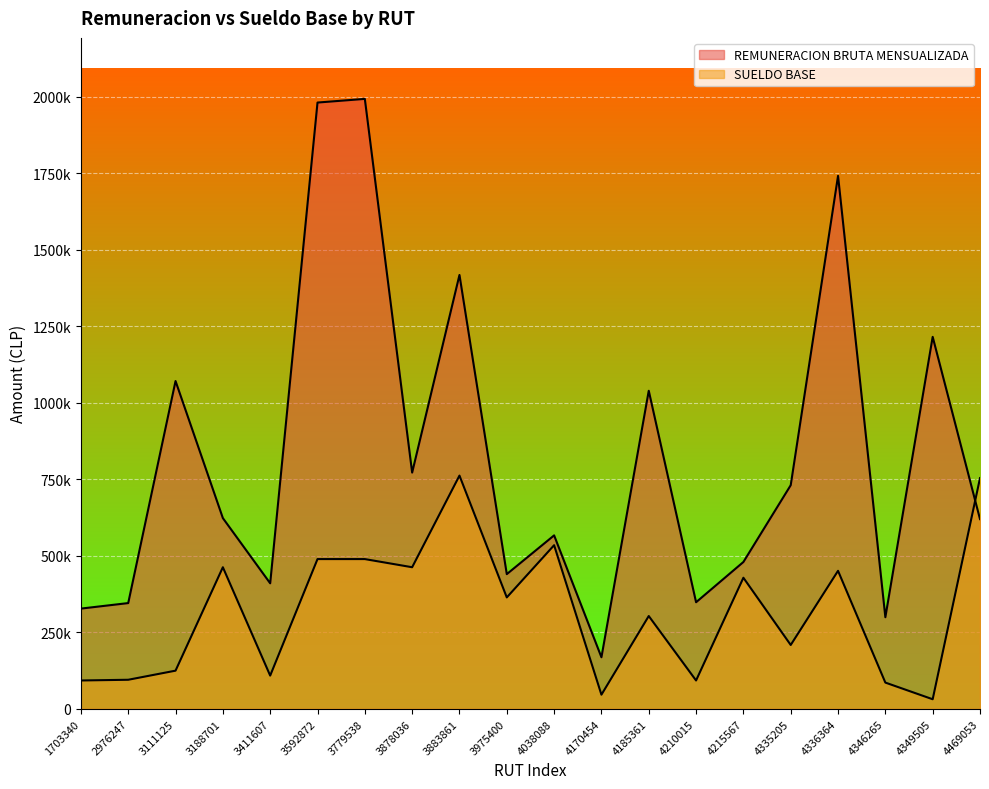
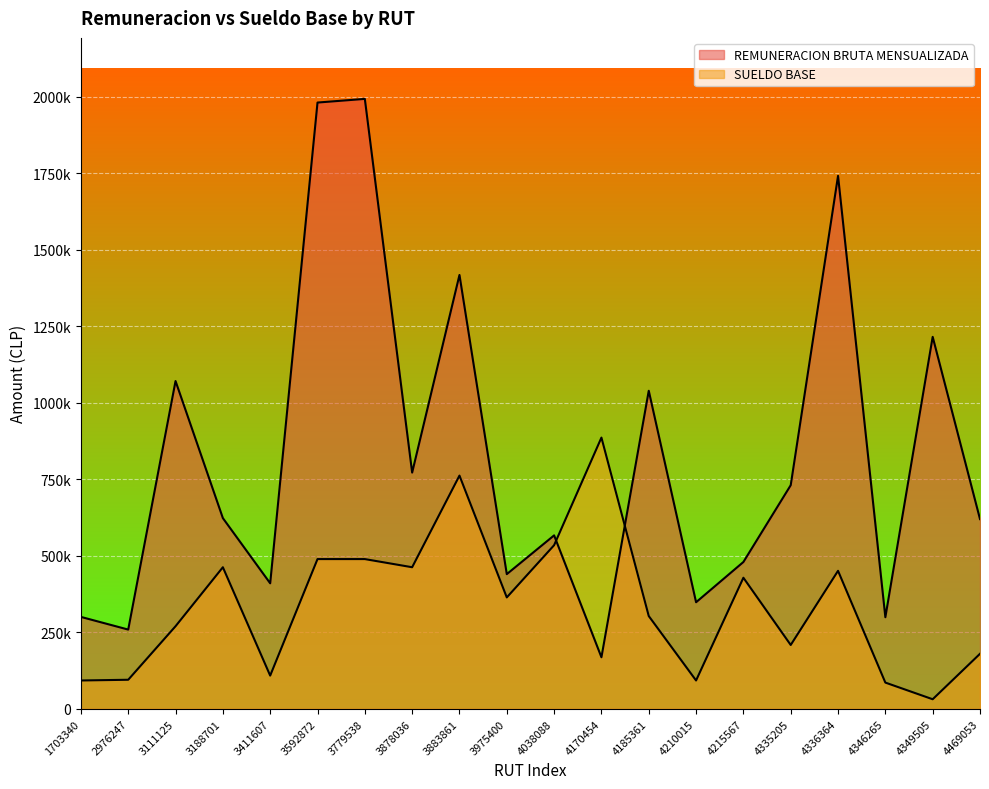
  {
    "REMUNERACION BRUTA MENSUALIZADA": {
-     "1703340": 330000,
-     "2976247": 350000,
+     "1703340": 300000,
+     "2976247": 260000,
      "3111125": 1070000,
      "3188701": 620000,
      "3411607": 410000,
      "3592872": 1980000,
      "3779538": 1990000,
      "3878036": 770000,
      "3883861": 1420000,
      "3975400": 440000,
      "4038088": 570000,
      "4170454": 170000,
      "4185361": 1040000,
      "4210015": 350000,
      "4215567": 480000,
      "4335205": 730000,
      "4336364": 1740000,
      "4346265": 300000,
      "4349505": 1220000,
      "4469053": 620000
    },
    "SUELDO BASE": {
      "1703340": 90000,
      "2976247": 100000,
-     "3111125": 120000,
+     "3111125": 270000,
      "3188701": 460000,
      "3411607": 110000,
      "3592872": 490000,
      "3779538": 490000,
      "3878036": 460000,
      "3883861": 760000,
      "3975400": 360000,
      "4038088": 530000,
-     "4170454": 50000,
+     "4170454": 890000,
      "4185361": 300000,
      "4210015": 90000,
      "4215567": 430000,
      "4335205": 210000,
      "4336364": 450000,
      "4346265": 90000,
      "4349505": 30000,
-     "4469053": 750000
+     "4469053": 180000
    }
  }
